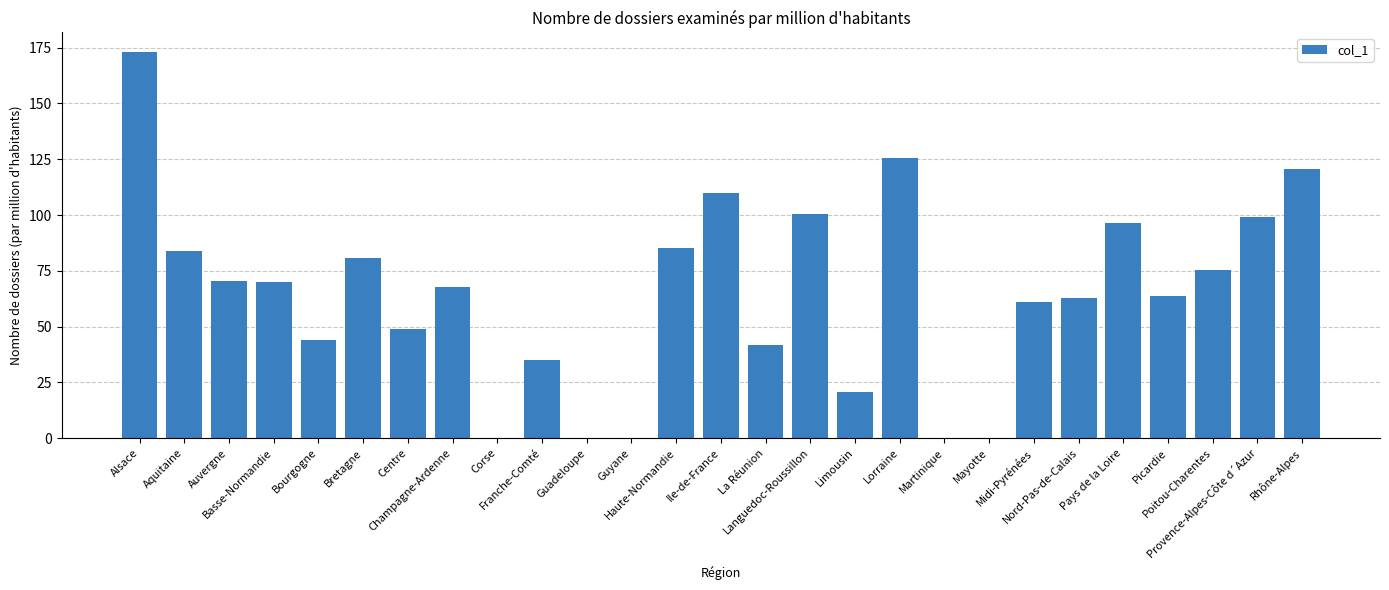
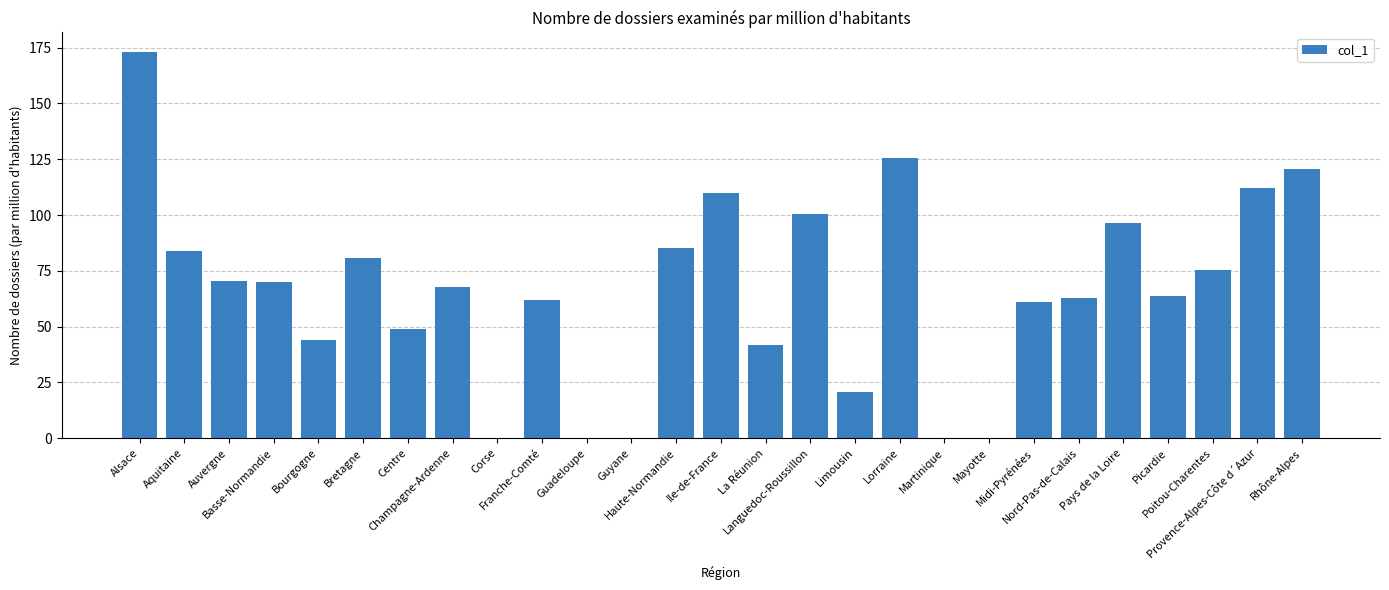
  {
    "Alsace": 173,
    "Aquitaine": 84,
    "Auvergne": 70,
    "Basse-Normandie": 70,
    "Bourgogne": 44,
    "Bretagne": 81,
    "Centre": 49,
    "Champagne-Ardenne": 68,
    "Corse": 0,
-   "Franche-Comté": 35,
+   "Franche-Comté": 62,
    "Guadeloupe": 0,
    "Guyane": 0,
    "Haute-Normandie": 85,
    "Ile-de-France": 110,
    "La Réunion": 42,
    "Languedoc-Roussillon": 100,
    "Limousin": 21,
    "Lorraine": 126,
    "Martinique": 0,
    "Mayotte": 0,
    "Midi-Pyrénées": 61,
    "Nord-Pas-de-Calais": 63,
    "Pays de la Loire": 96,
    "Picardie": 64,
    "Poitou-Charentes": 76,
-   "Provence-Alpes-Côte d´Azur": 99,
+   "Provence-Alpes-Côte d´Azur": 112,
    "Rhône-Alpes": 121
  }
